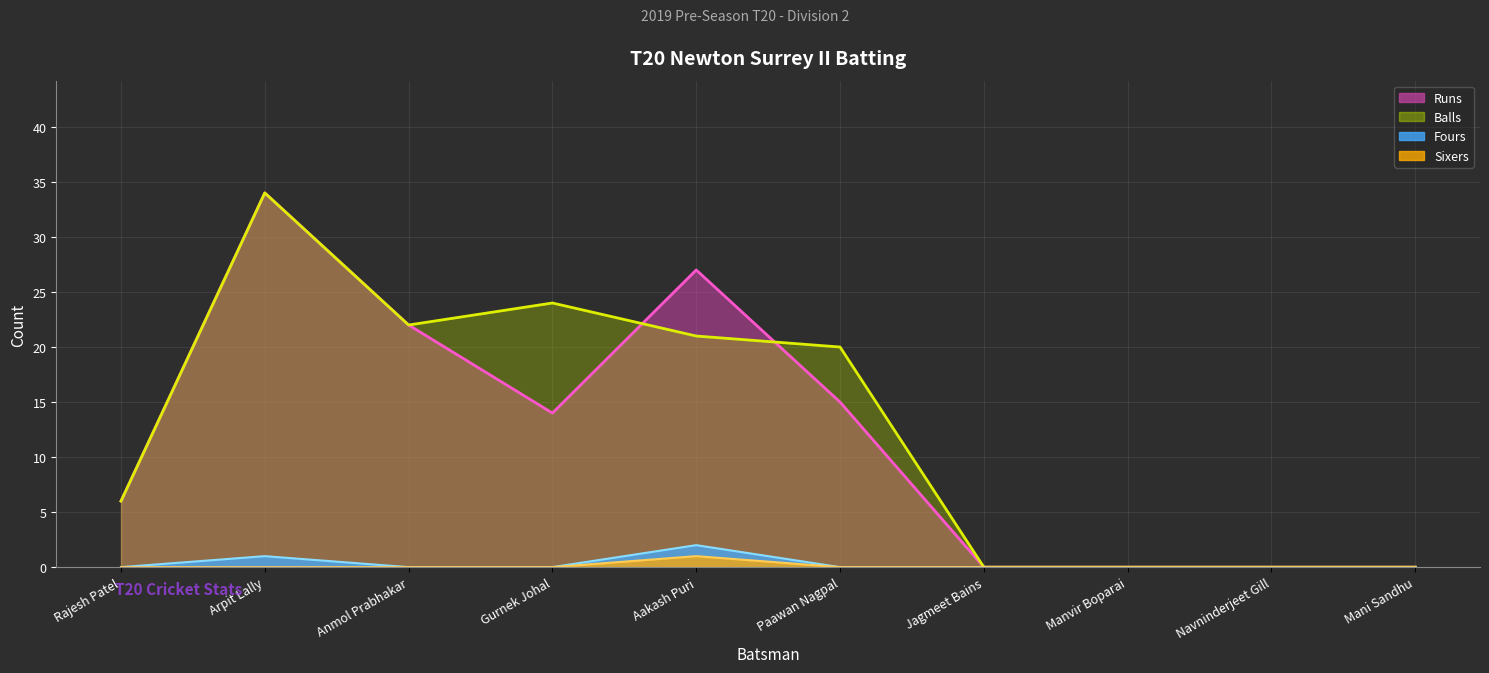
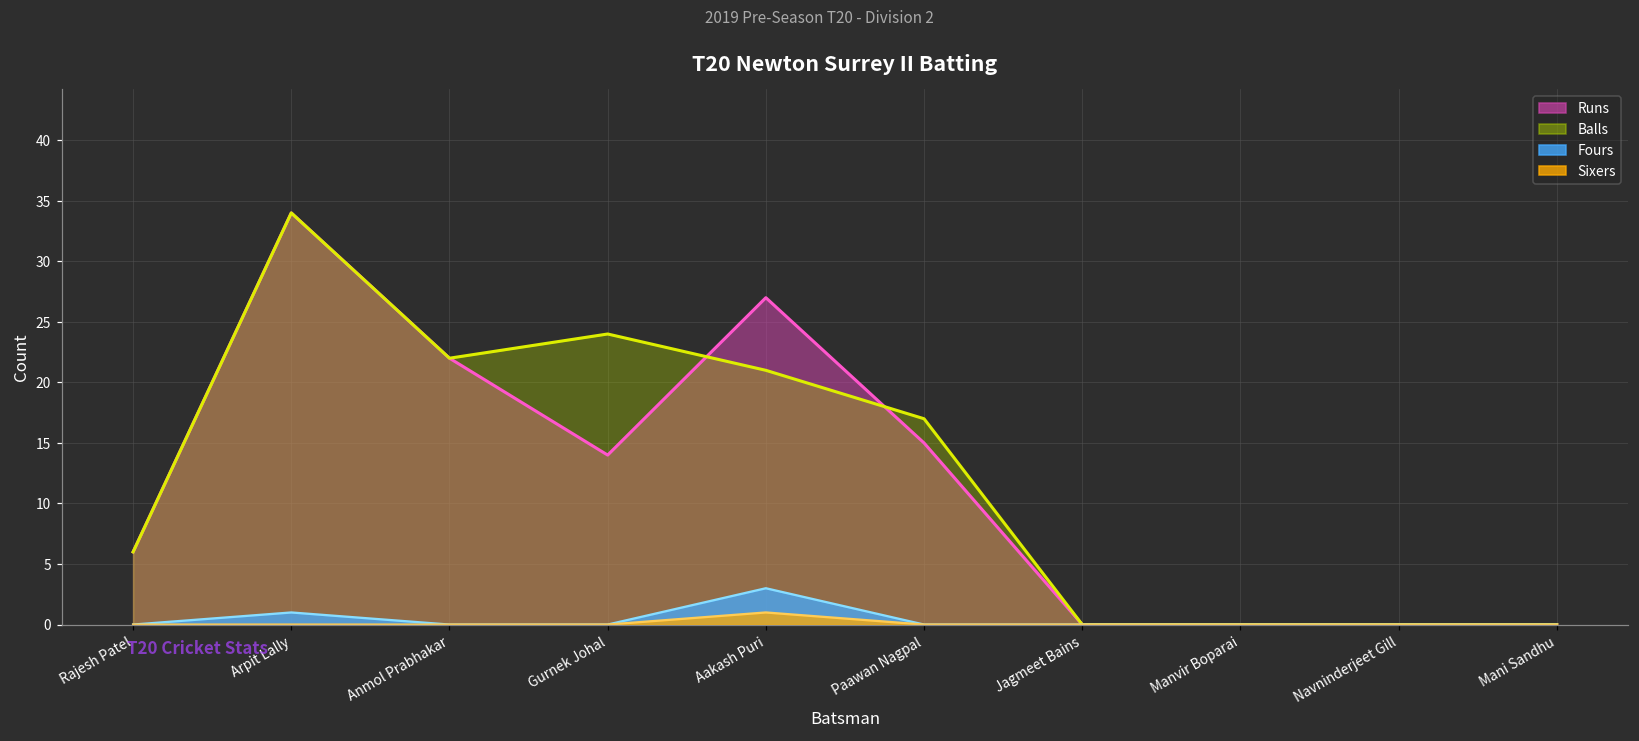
  {
    "Runs": {
      "Gurnek Johal": 14,
      "Aakash Puri": 27,
      "Paawan Nagpal": 15
    },
    "Balls": {
      "Gurnek Johal": 24,
      "Aakash Puri": 21,
-     "Paawan Nagpal": 20
+     "Paawan Nagpal": 17
    },
    "Fours": {
      "Arpit Lally": 1,
-     "Aakash Puri": 2
+     "Aakash Puri": 3
    },
    "Sixers": {
      "Arpit Lally": 0,
      "Aakash Puri": 1
    }
  }
